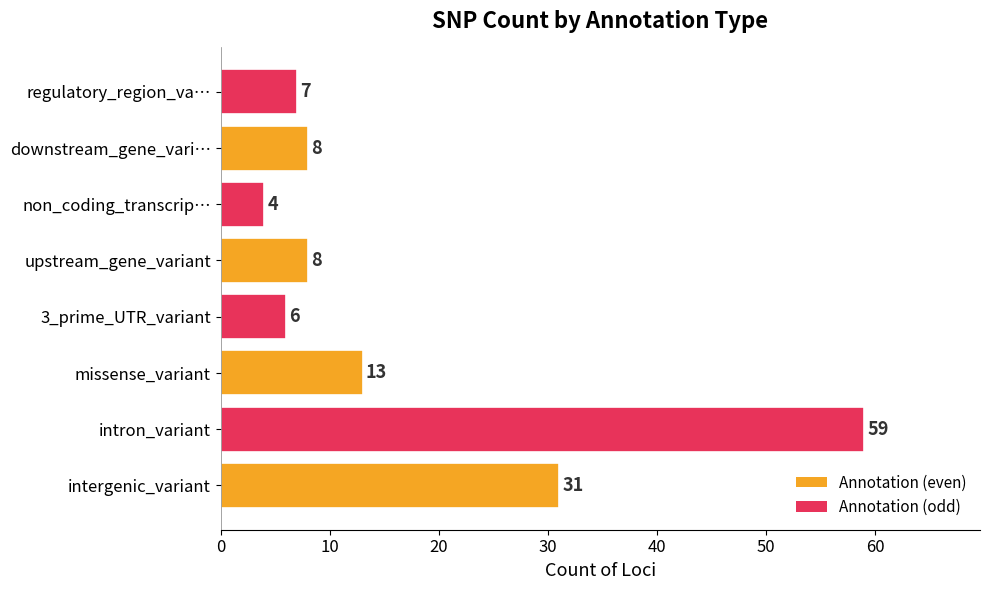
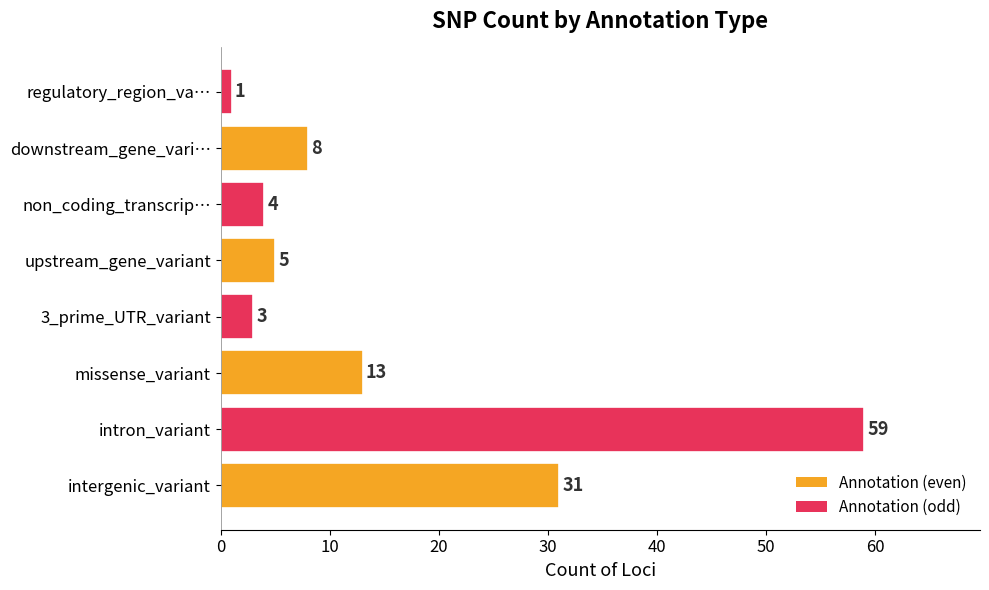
  {
-   "regulatory_region_va…": 7,
+   "regulatory_region_va…": 1,
    "downstream_gene_vari…": 8,
    "non_coding_transcrip…": 4,
-   "upstream_gene_variant": 8,
-   "3_prime_UTR_variant": 6,
+   "upstream_gene_variant": 5,
+   "3_prime_UTR_variant": 3,
    "missense_variant": 13,
    "intron_variant": 59,
    "intergenic_variant": 31
  }
